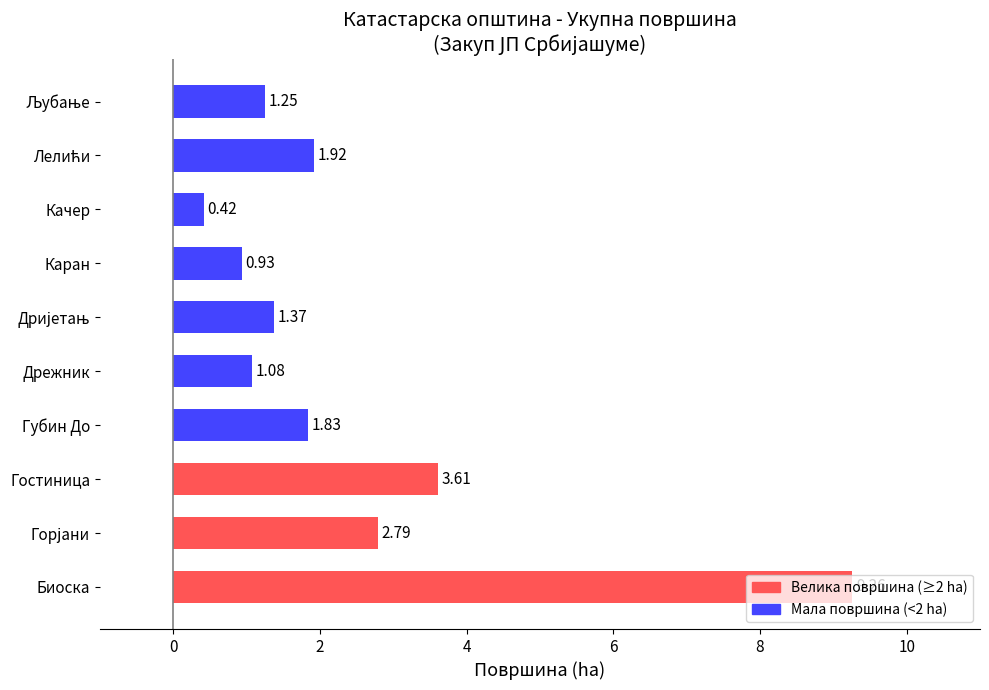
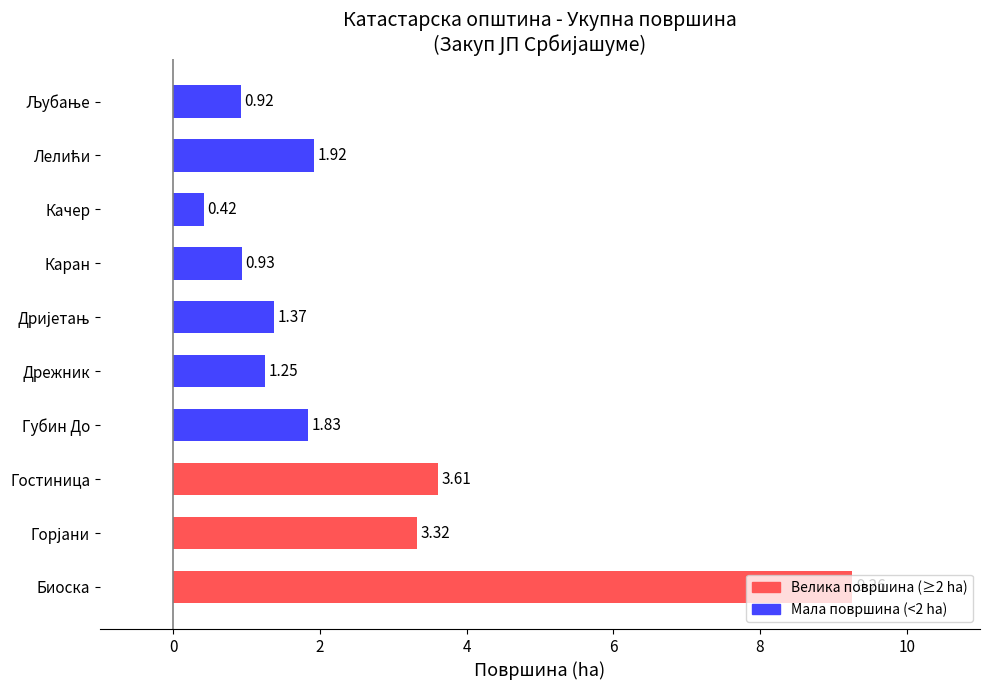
  {
-   "Љубање": 1.25,
+   "Љубање": 0.92,
    "Лелићи": 1.92,
    "Качер": 0.42,
    "Каран": 0.93,
    "Дријетањ": 1.37,
-   "Дрежник": 1.08,
+   "Дрежник": 1.25,
    "Губин До": 1.83,
    "Гостиница": 3.61,
-   "Горјани": 2.79
+   "Горјани": 3.32
  }
